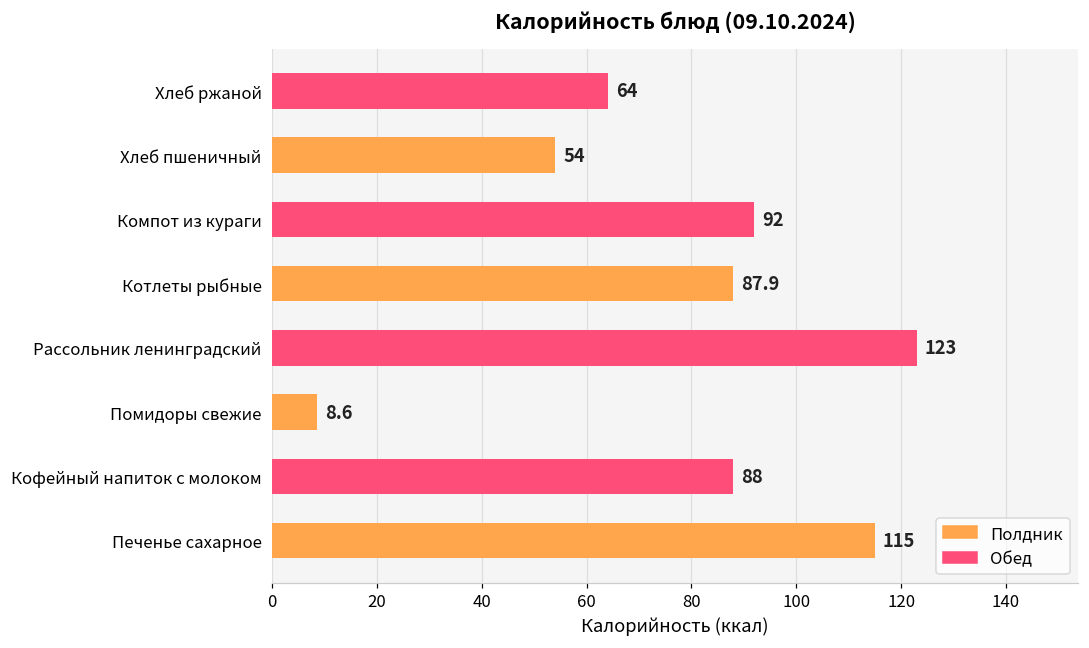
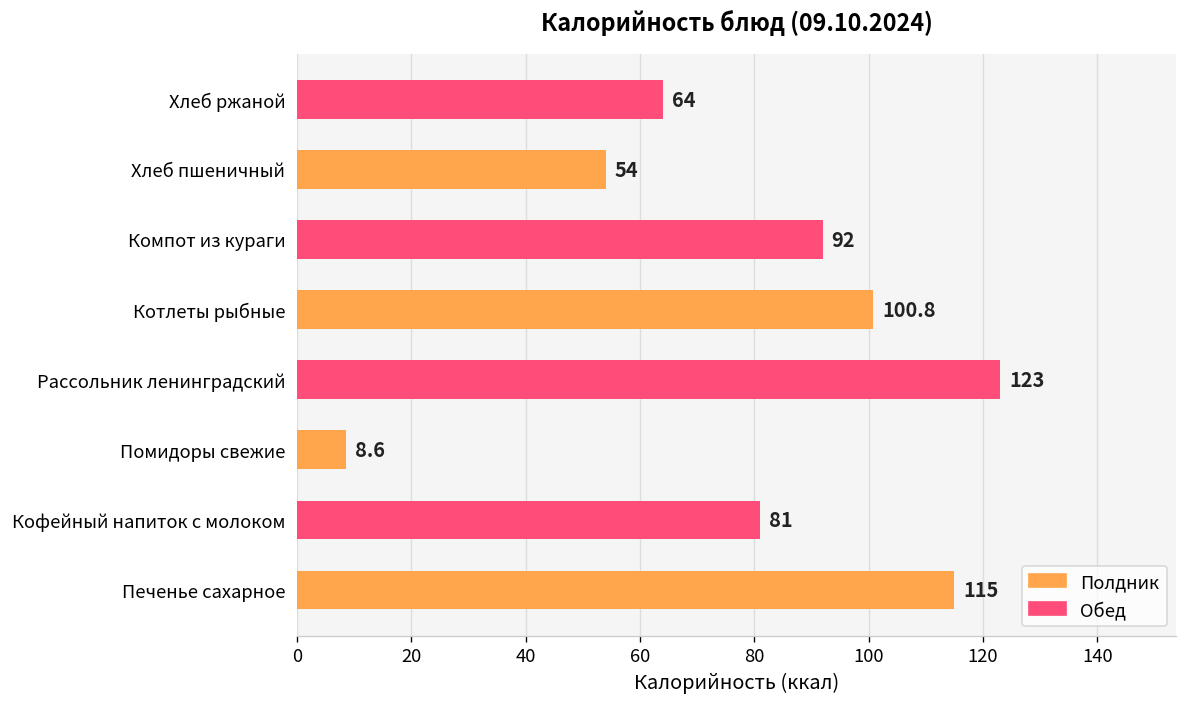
  {
    "Хлеб ржаной": 64,
    "Хлеб пшеничный": 54,
    "Компот из кураги": 92,
-   "Котлеты рыбные": 87.9,
+   "Котлеты рыбные": 100.8,
    "Рассольник ленинградский": 123,
    "Помидоры свежие": 8.6,
-   "Кофейный напиток с молоком": 88,
+   "Кофейный напиток с молоком": 81,
    "Печенье сахарное": 115
  }
